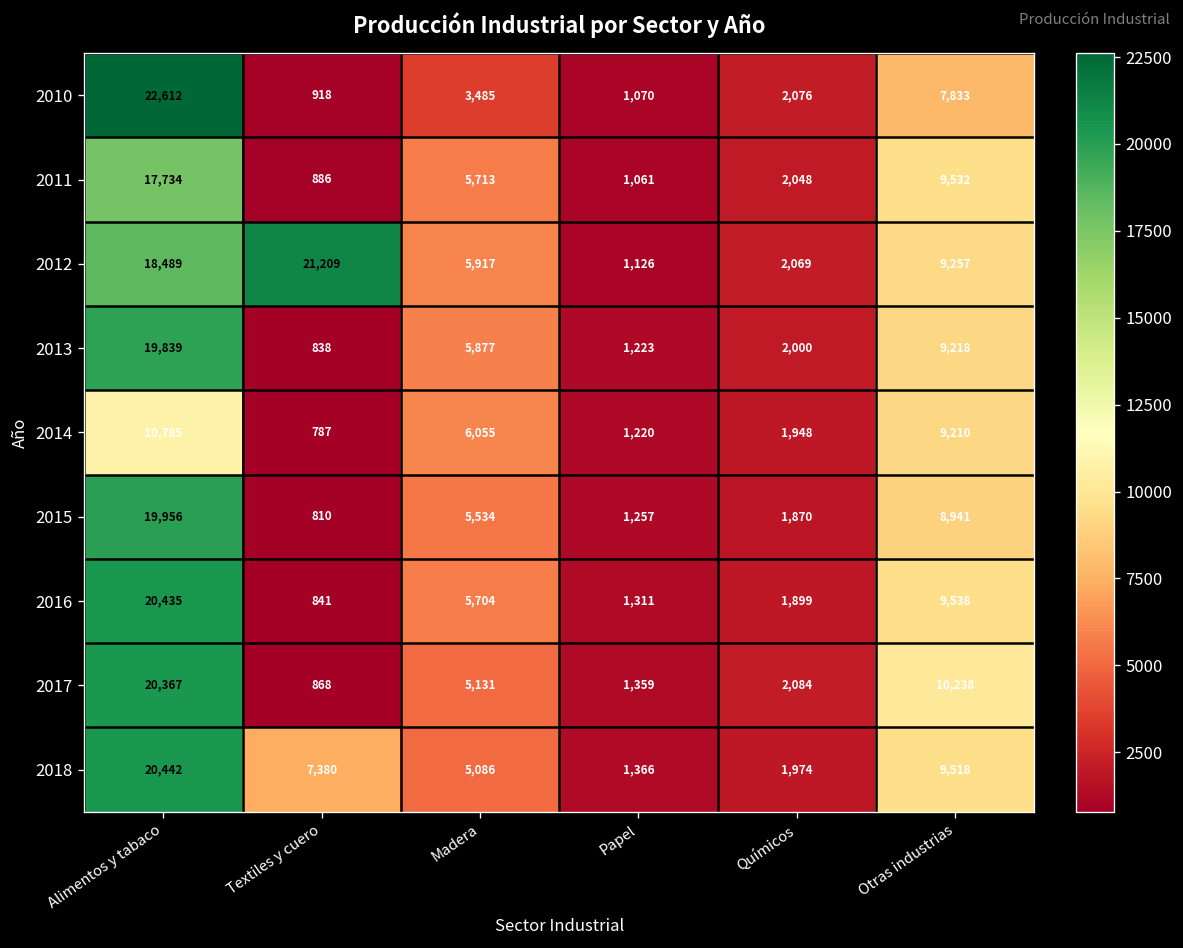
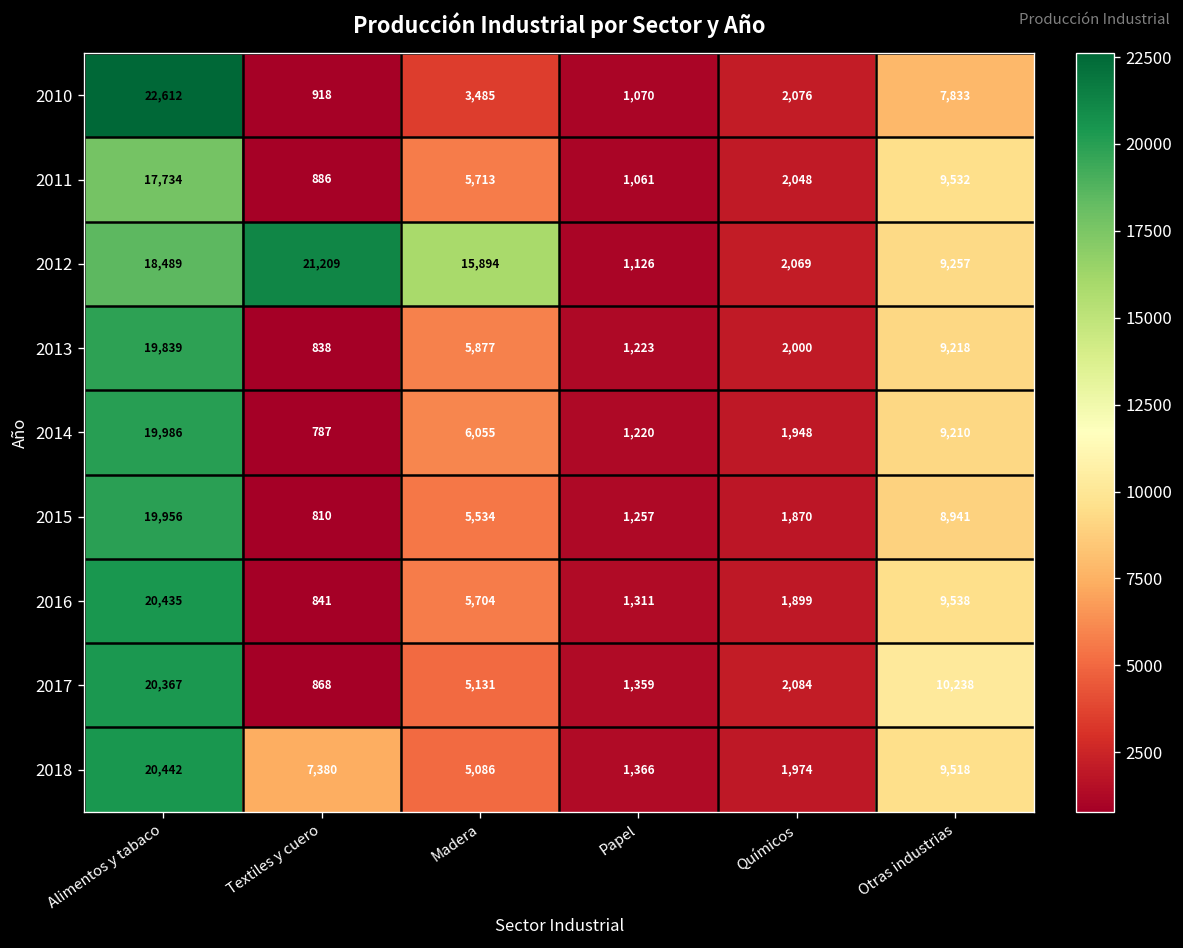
  {
    "2010": {
      "Alimentos y tabaco": "22,612",
      "Textiles y cuero": "918",
      "Madera": "3,485",
      "Papel": "1,070",
      "Químicos": "2,076",
      "Otras industrias": "7,833"
    },
    "2011": {
      "Alimentos y tabaco": "17,734",
      "Textiles y cuero": "886",
      "Madera": "5,713",
      "Papel": "1,061",
      "Químicos": "2,048",
      "Otras industrias": "9,532"
    },
    "2012": {
      "Alimentos y tabaco": "18,489",
      "Textiles y cuero": "21,209",
-     "Madera": "5,917",
+     "Madera": "15,894",
      "Papel": "1,126",
      "Químicos": "2,069",
      "Otras industrias": "9,257"
    },
    "2013": {
      "Alimentos y tabaco": "19,839",
      "Textiles y cuero": "838",
      "Madera": "5,877",
      "Papel": "1,223",
      "Químicos": "2,000",
      "Otras industrias": "9,218"
    },
    "2014": {
-     "Alimentos y tabaco": "10,785",
+     "Alimentos y tabaco": "19,986",
      "Textiles y cuero": "787",
      "Madera": "6,055",
      "Papel": "1,220",
      "Químicos": "1,948",
      "Otras industrias": "9,210"
    },
    "2015": {
      "Alimentos y tabaco": "19,956",
      "Textiles y cuero": "810",
      "Madera": "5,534",
      "Papel": "1,257",
      "Químicos": "1,870",
      "Otras industrias": "8,941"
    },
    "2016": {
      "Alimentos y tabaco": "20,435",
      "Textiles y cuero": "841",
      "Madera": "5,704",
      "Papel": "1,311",
      "Químicos": "1,899",
      "Otras industrias": "9,538"
    },
    "2017": {
      "Alimentos y tabaco": "20,367",
      "Textiles y cuero": "868",
      "Madera": "5,131",
      "Papel": "1,359",
      "Químicos": "2,084",
      "Otras industrias": "10,238"
    },
    "2018": {
      "Alimentos y tabaco": "20,442",
      "Textiles y cuero": "7,380",
      "Madera": "5,086",
      "Papel": "1,366",
      "Químicos": "1,974",
      "Otras industrias": "9,518"
    }
  }
